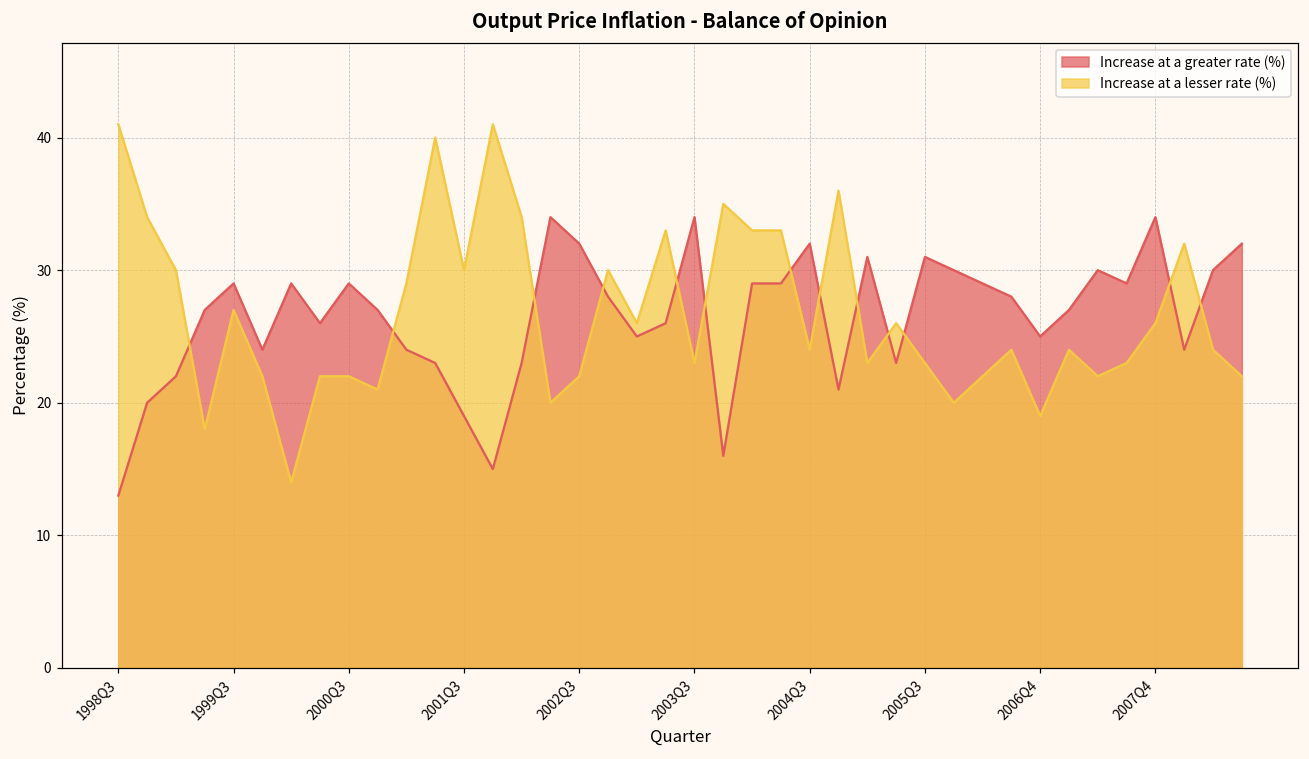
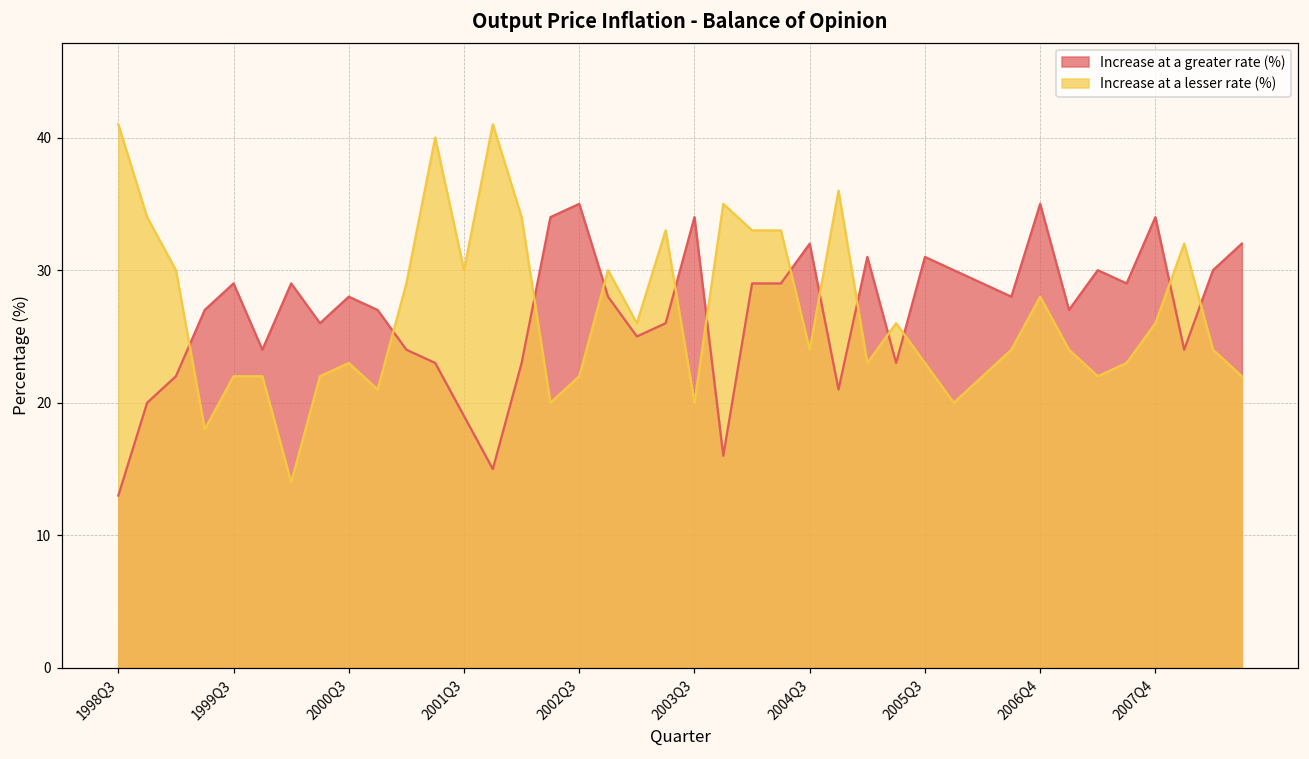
  {
    "Increase at a greater rate (%)": {
      "1998Q3": 13,
      "1999Q3": 29,
-     "2000Q3": 29,
+     "2000Q3": 28,
      "2001Q3": 19,
-     "2002Q3": 32,
+     "2002Q3": 35,
      "2003Q3": 34,
      "2004Q3": 32,
      "2005Q3": 31,
-     "2006Q4": 25,
+     "2006Q4": 35,
      "2007Q4": 34
    },
    "Increase at a lesser rate (%)": {
      "1998Q3": 41,
-     "1999Q3": 27,
-     "2000Q3": 22,
+     "1999Q3": 22,
+     "2000Q3": 23,
      "2001Q3": 30,
      "2002Q3": 22,
-     "2003Q3": 23,
+     "2003Q3": 20,
      "2004Q3": 24,
      "2005Q3": 23,
-     "2006Q4": 19,
+     "2006Q4": 28,
      "2007Q4": 26
    }
  }
